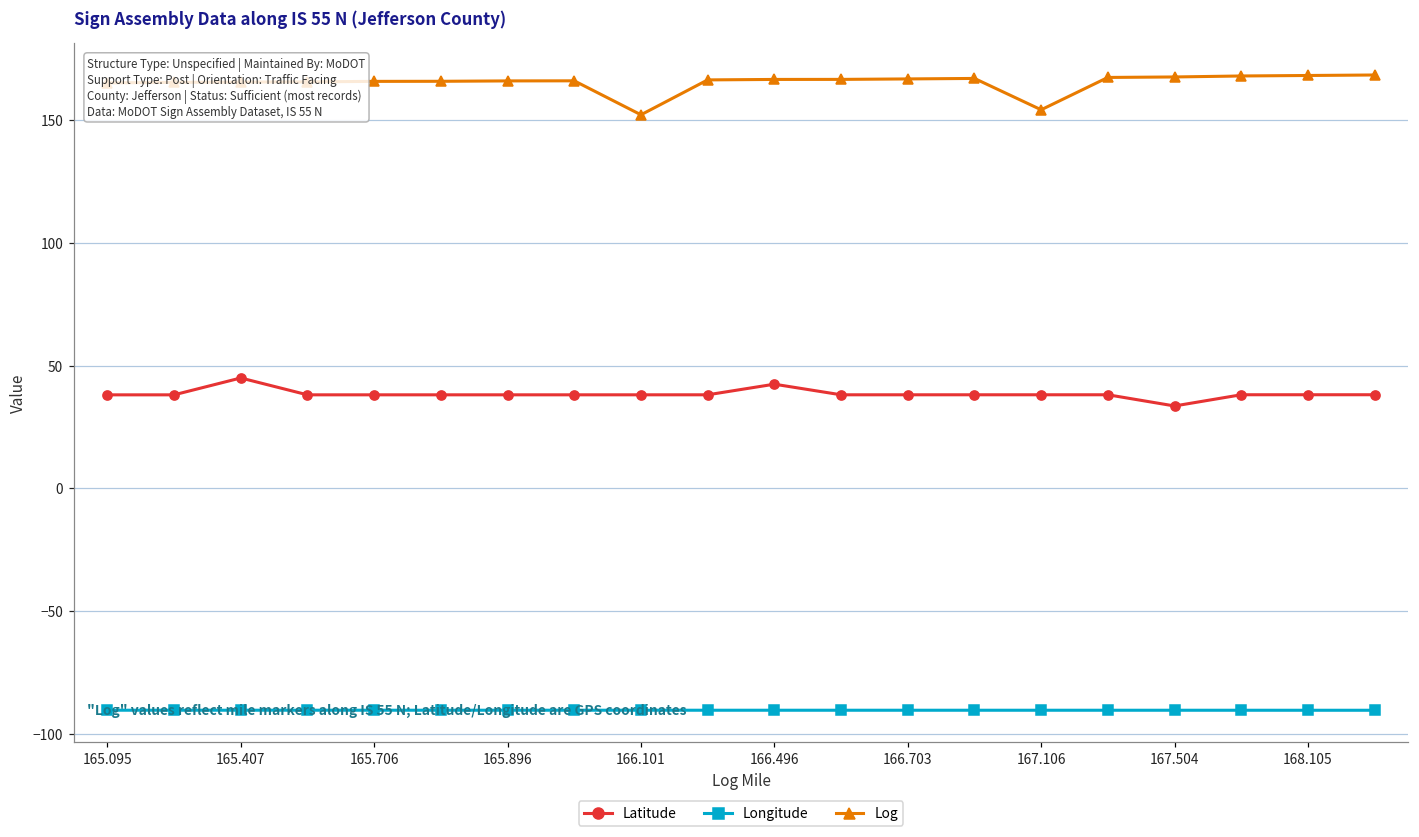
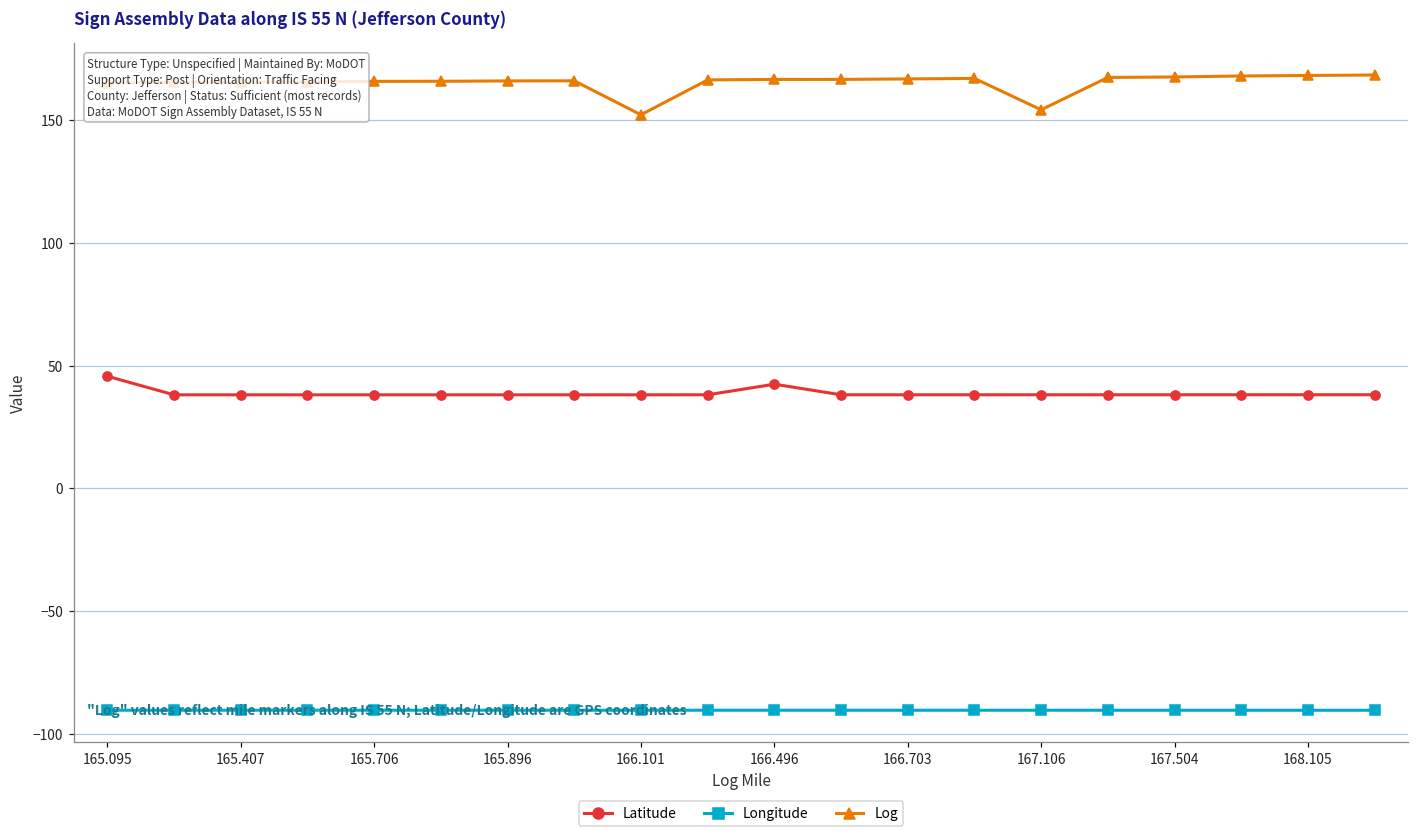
  {
    "Latitude": {
-     "165.095": 38,
-     "165.407": 45,
+     "165.095": 46,
+     "165.407": 38,
      "165.706": 38,
      "165.896": 38,
      "166.101": 38,
      "166.496": 42,
      "166.703": 38,
      "167.106": 38,
-     "167.504": 34,
+     "167.504": 38,
      "168.105": 38
    },
    "Longitude": {
      "166.496": -90,
      "166.703": -90,
      "167.106": -90,
      "167.504": -90,
      "168.105": -90
    },
    "Log": {
      "165.706": 166,
      "165.896": 166,
      "166.101": 152,
      "166.496": 166,
      "166.703": 167,
      "167.106": 154,
      "167.504": 168,
      "168.105": 168
    }
  }
